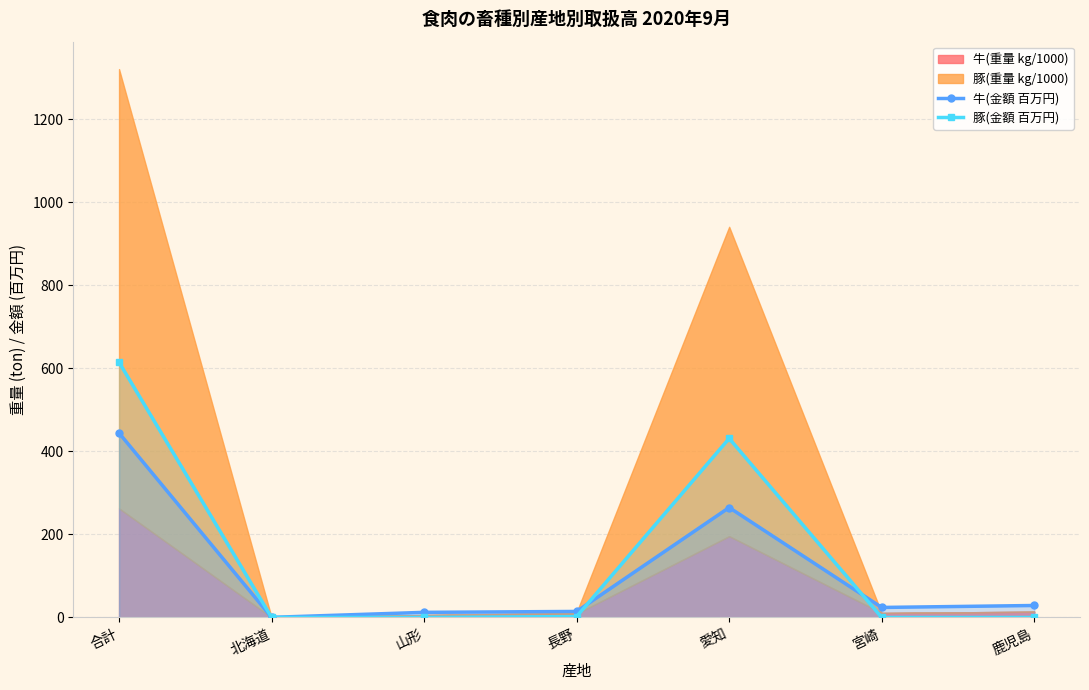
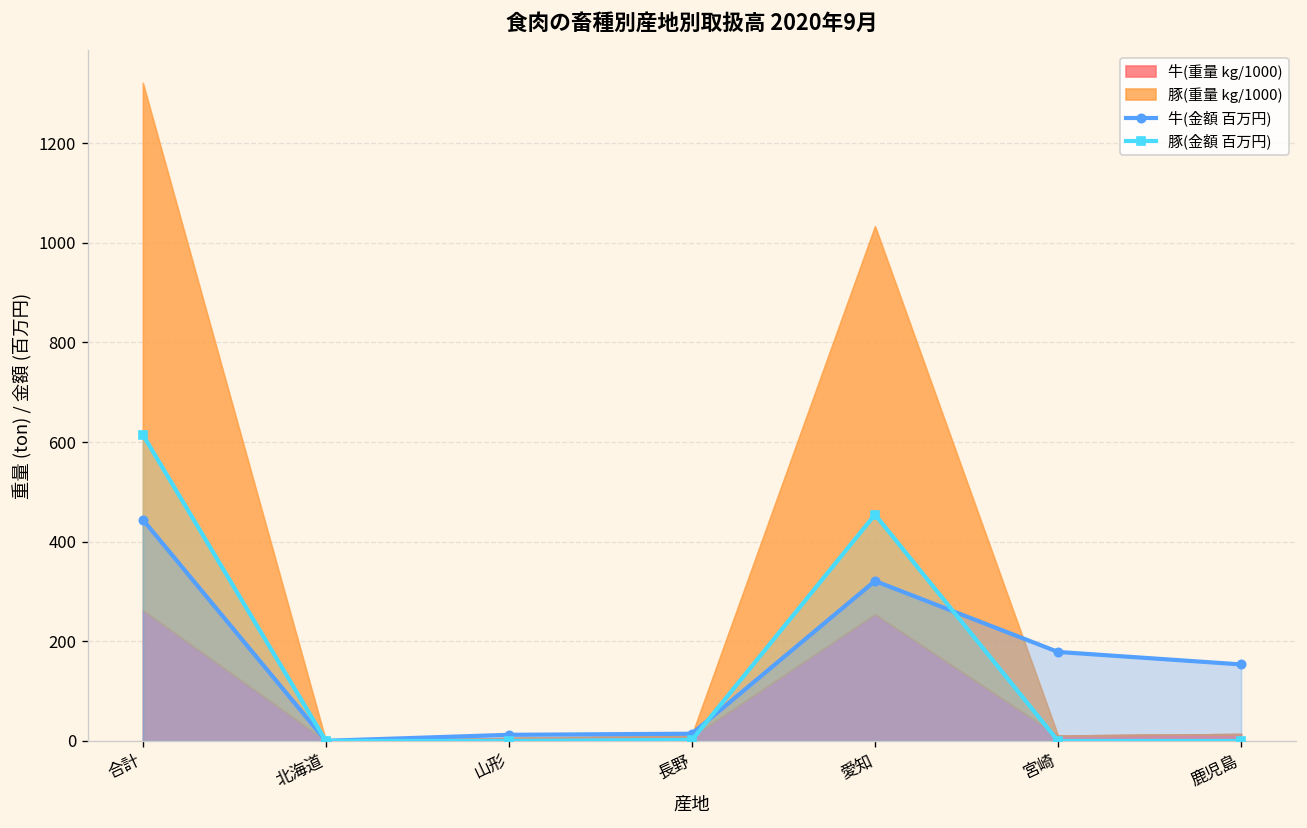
  {
    "牛(金額 百万円)": {
      "合計": 440,
      "山形": 10,
-     "愛知": 260,
-     "宮崎": 20,
-     "鹿児島": 30
+     "愛知": 320,
+     "宮崎": 180,
+     "鹿児島": 150
    },
    "牛(重量 kg/1000)": {
      "合計": 260,
-     "愛知": 200
+     "愛知": 250
    },
    "豚(金額 百万円)": {
      "合計": 610,
      "長野": 0,
-     "愛知": 430,
+     "愛知": 450,
      "宮崎": 0,
      "鹿児島": 0
    },
    "豚(重量 kg/1000)": {
      "合計": 1060,
-     "愛知": 750
+     "愛知": 780
    }
  }
